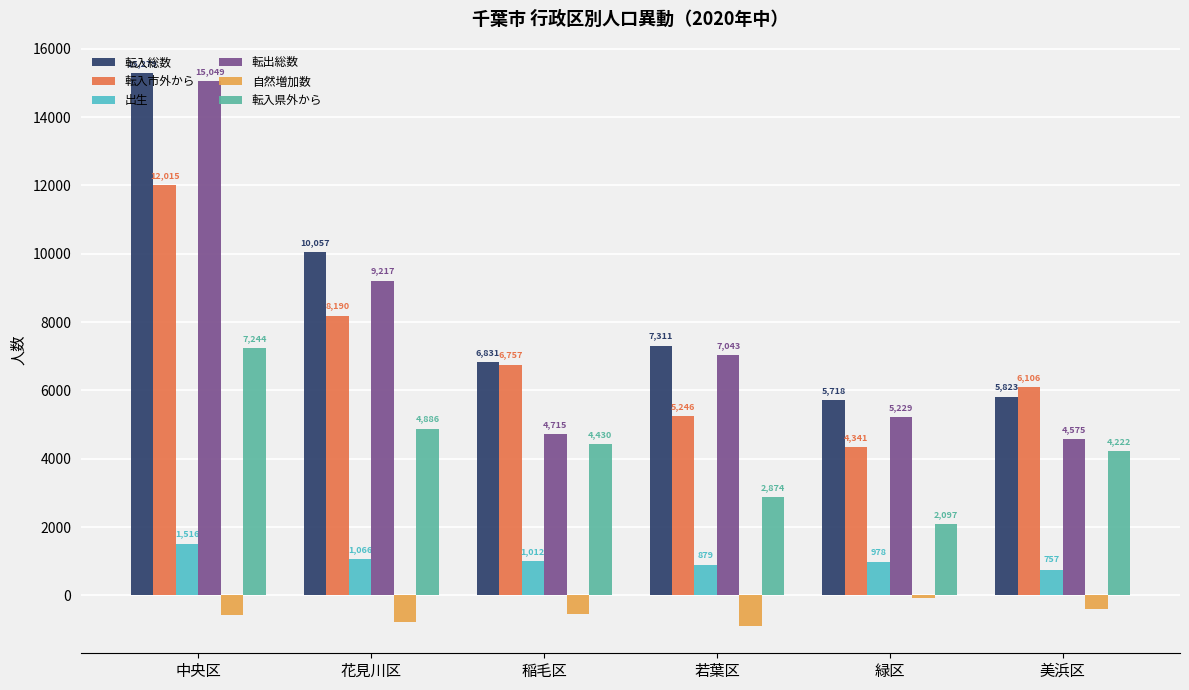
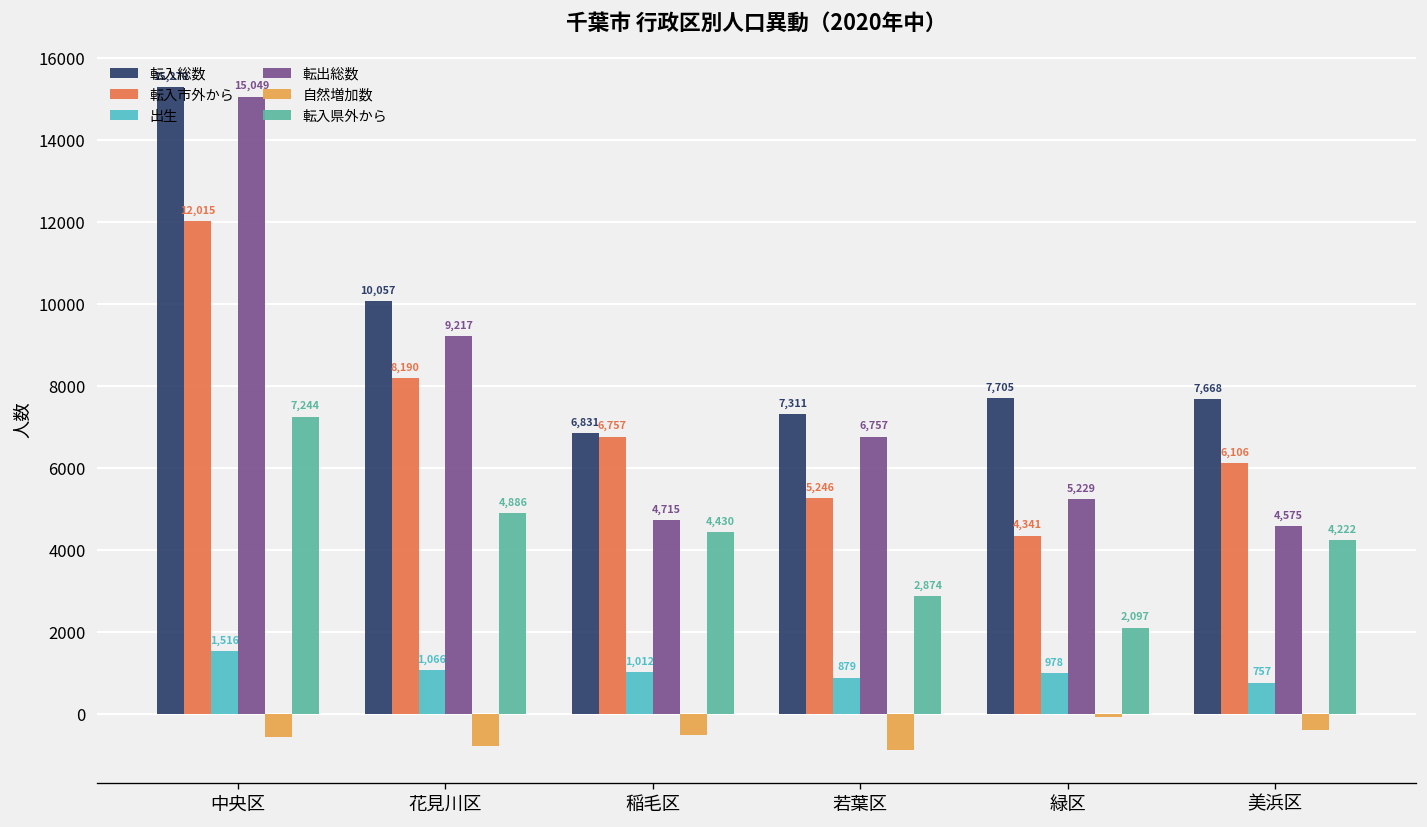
  {
    "転入総数": {
      "中央区": "15,279",
      "花見川区": "10,057",
      "稲毛区": "6,831",
      "若葉区": "7,311",
-     "緑区": "5,718",
-     "美浜区": "5,823"
+     "緑区": "7,705",
+     "美浜区": "7,668"
    },
    "転出総数": {
      "中央区": "15,049",
      "花見川区": "9,217",
      "稲毛区": "4,715",
-     "若葉区": "7,043",
+     "若葉区": "6,757",
      "緑区": "5,229",
      "美浜区": "4,575"
    }
  }
